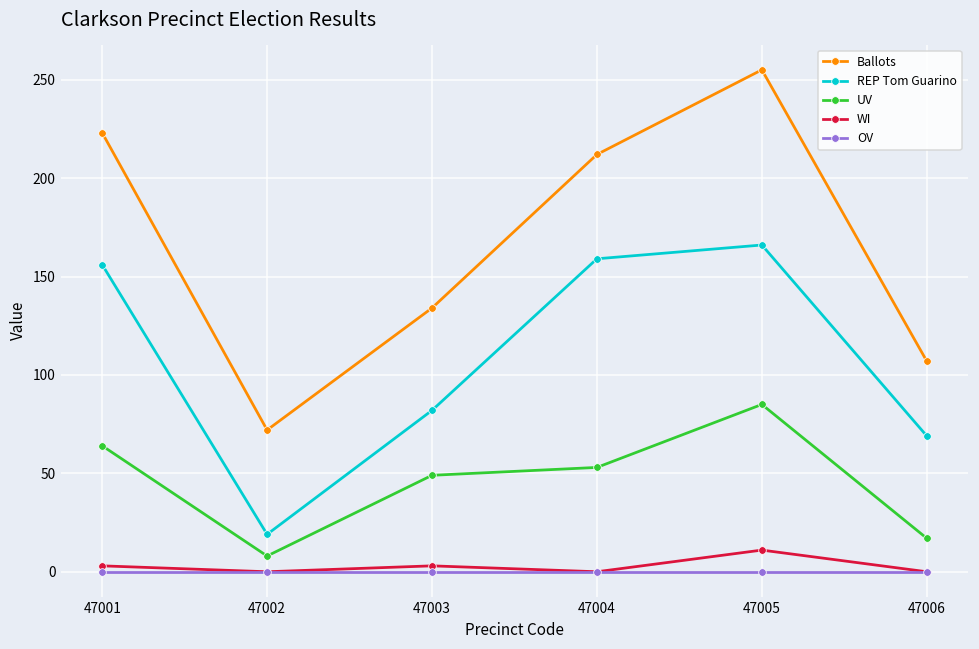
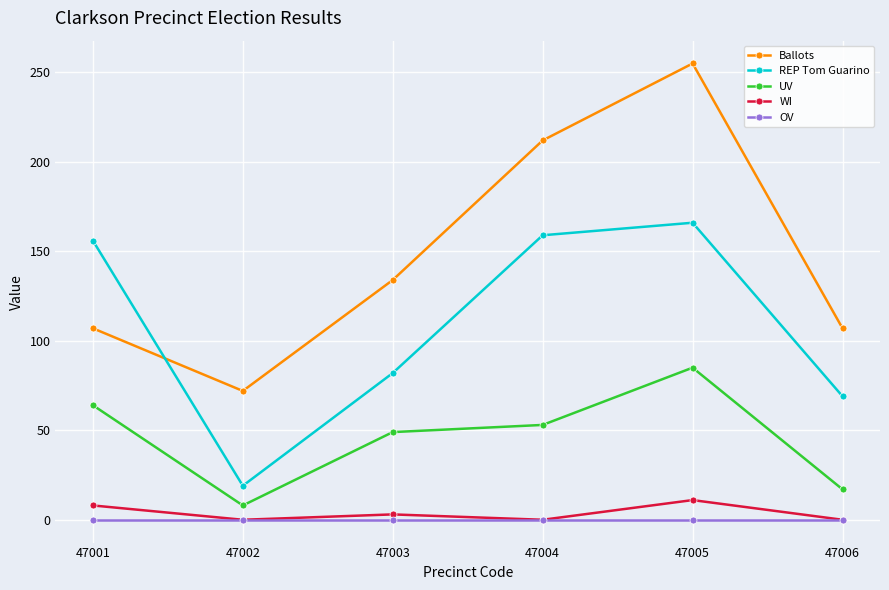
  {
    "Ballots": {
-     "47001": 223,
+     "47001": 107,
      "47002": 72,
      "47003": 134,
      "47004": 212,
      "47005": 255,
      "47006": 107
    },
    "REP Tom Guarino": {
      "47001": 156,
      "47002": 19,
      "47003": 82,
      "47004": 159,
      "47005": 166,
      "47006": 69
    },
    "UV": {
      "47001": 64,
      "47002": 8,
      "47003": 49,
      "47004": 53,
      "47005": 85,
      "47006": 17
    },
    "WI": {
-     "47001": 3,
+     "47001": 8,
      "47003": 3,
      "47005": 11
    },
    "OV": {
      "47001": 0,
      "47003": 0,
      "47005": 0
    }
  }
